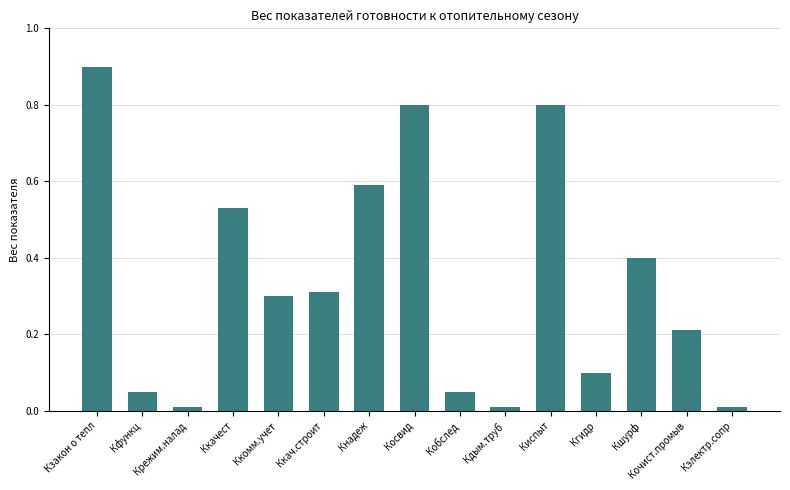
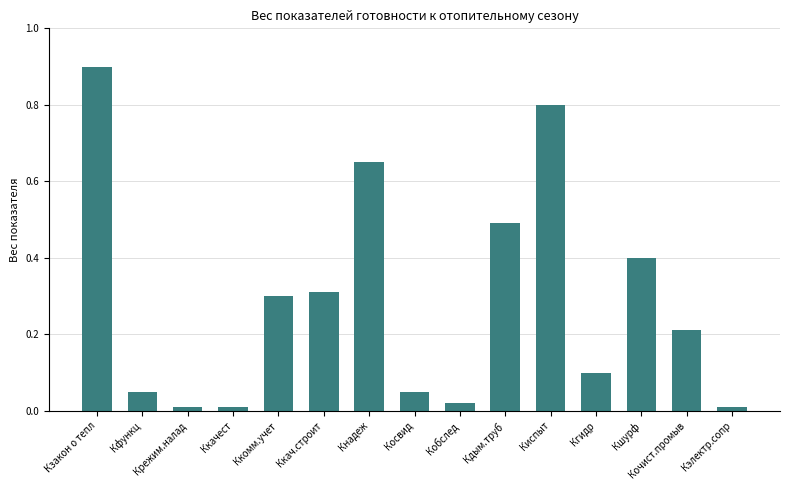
  {
    "Кзакон о тепл": 0.90,
    "Кфункц": 0.05,
    "Крежим.налад": 0.01,
-   "Ккачест": 0.53,
+   "Ккачест": 0.01,
    "Ккомм.учет": 0.30,
    "Ккач.строит": 0.31,
-   "Кнадеж": 0.59,
-   "Косвид": 0.80,
-   "Кобслед": 0.05,
-   "Кдым.труб": 0.01,
+   "Кнадеж": 0.65,
+   "Косвид": 0.05,
+   "Кобслед": 0.02,
+   "Кдым.труб": 0.49,
    "Киспыт": 0.80,
    "Кгидр": 0.10,
    "Кшурф": 0.40,
    "Кочист.промыв": 0.21,
    "Кэлектр.сопр": 0.01
  }
